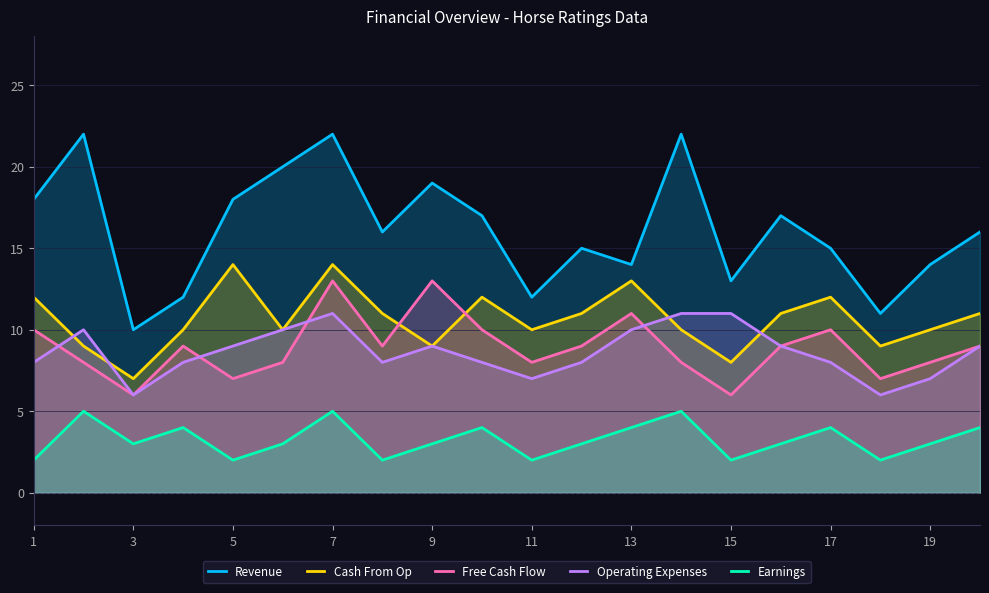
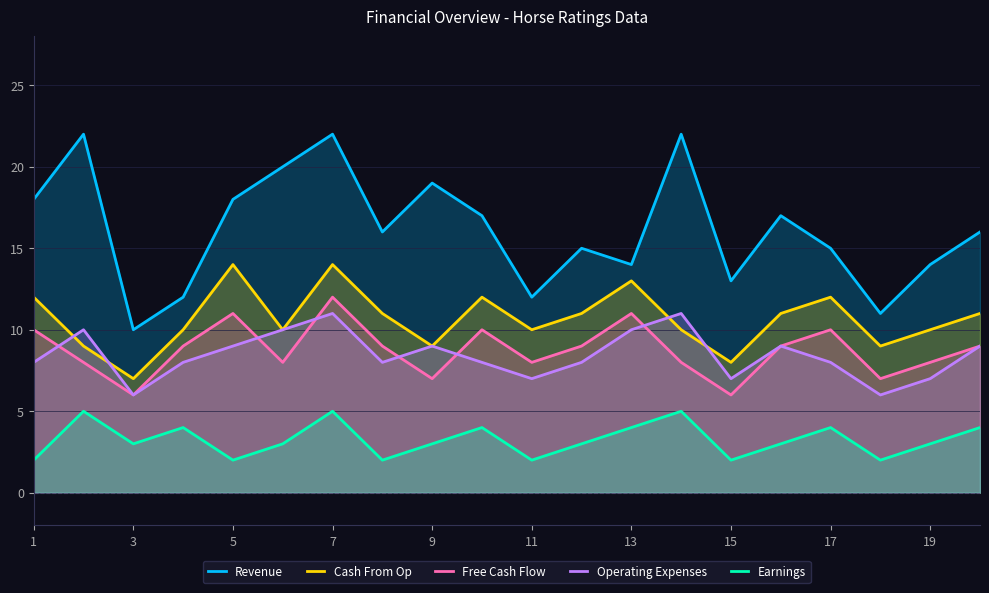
  {
    "Revenue": {
      "1": 18,
      "3": 10,
      "5": 18,
      "7": 22,
      "9": 19,
      "11": 12,
      "13": 14,
      "15": 13,
      "17": 15,
      "19": 14
    },
    "Cash From Op": {
      "1": 12,
      "3": 7,
      "5": 14,
      "7": 14,
      "11": 10,
      "13": 13,
      "15": 8,
      "17": 12,
      "19": 10
    },
    "Free Cash Flow": {
      "1": 10,
-     "5": 7,
-     "7": 13,
-     "9": 13,
+     "5": 11,
+     "7": 12,
+     "9": 7,
      "11": 8,
      "13": 11,
      "15": 6,
      "17": 10,
      "19": 8
    },
    "Operating Expenses": {
      "1": 8,
      "5": 9,
      "7": 11,
      "11": 7,
      "13": 10,
-     "15": 11,
+     "15": 7,
      "17": 8,
      "19": 7
    },
    "Earnings": {
      "1": 2,
      "3": 3,
      "5": 2,
      "7": 5,
      "9": 3,
      "11": 2,
      "13": 4,
      "15": 2,
      "17": 4,
      "19": 3
    }
  }
